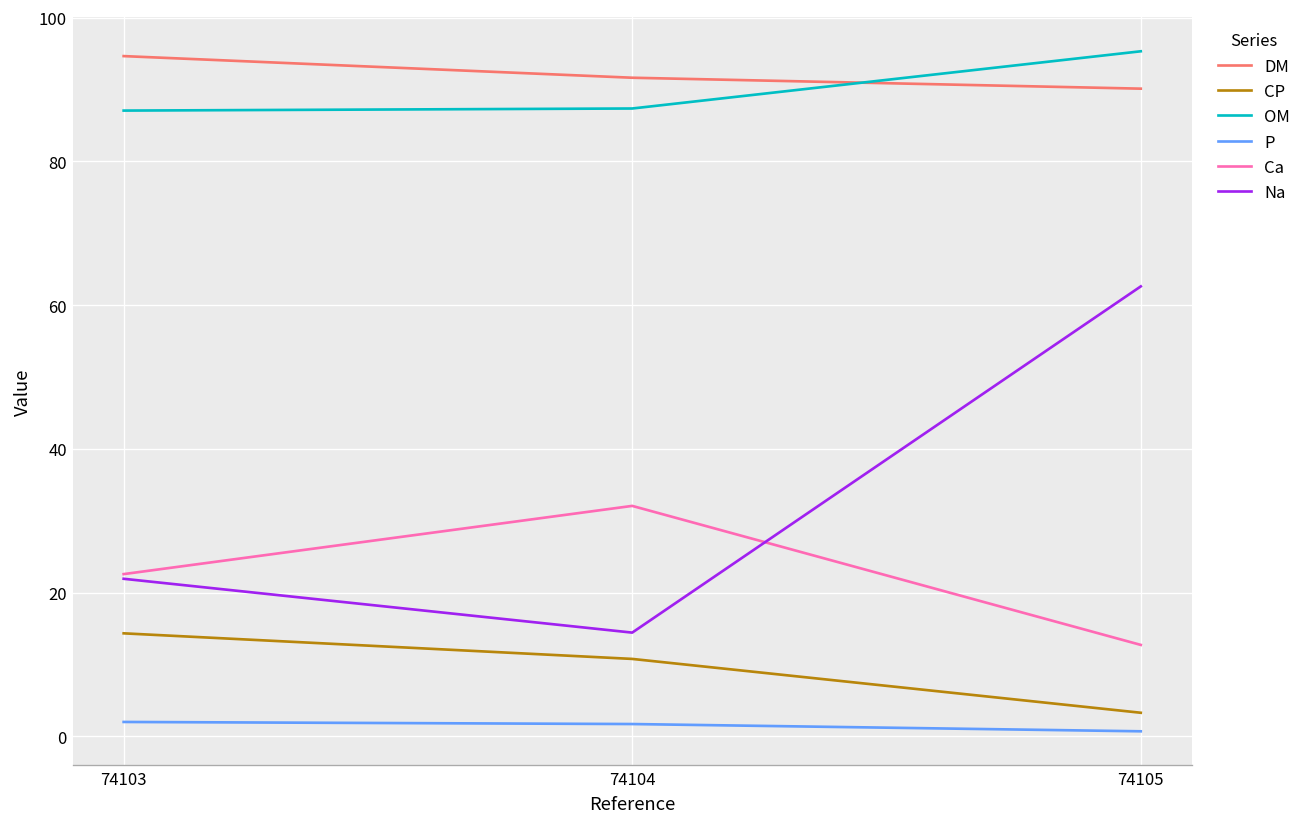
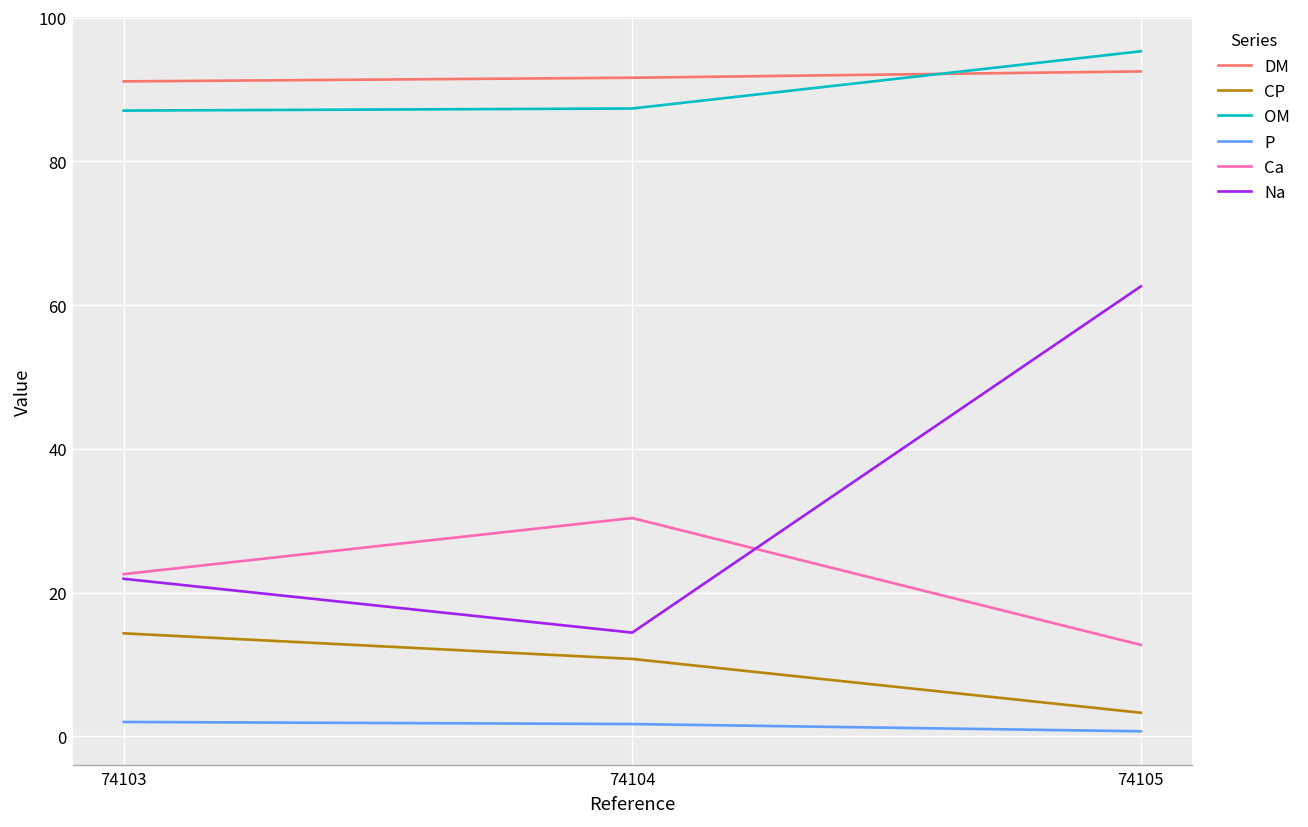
  {
    "DM": {
-     "74103": 95,
+     "74103": 91,
      "74104": 92,
-     "74105": 90
+     "74105": 93
    },
    "CP": {
      "74103": 14,
      "74104": 11,
      "74105": 3
    },
    "OM": {
      "74103": 87,
      "74104": 87,
      "74105": 95
    },
    "P": {
      "74103": 2,
      "74104": 2,
      "74105": 1
    },
    "Ca": {
      "74103": 23,
-     "74104": 32,
+     "74104": 30,
      "74105": 13
    },
    "Na": {
      "74103": 22,
      "74104": 14,
      "74105": 63
    }
  }
